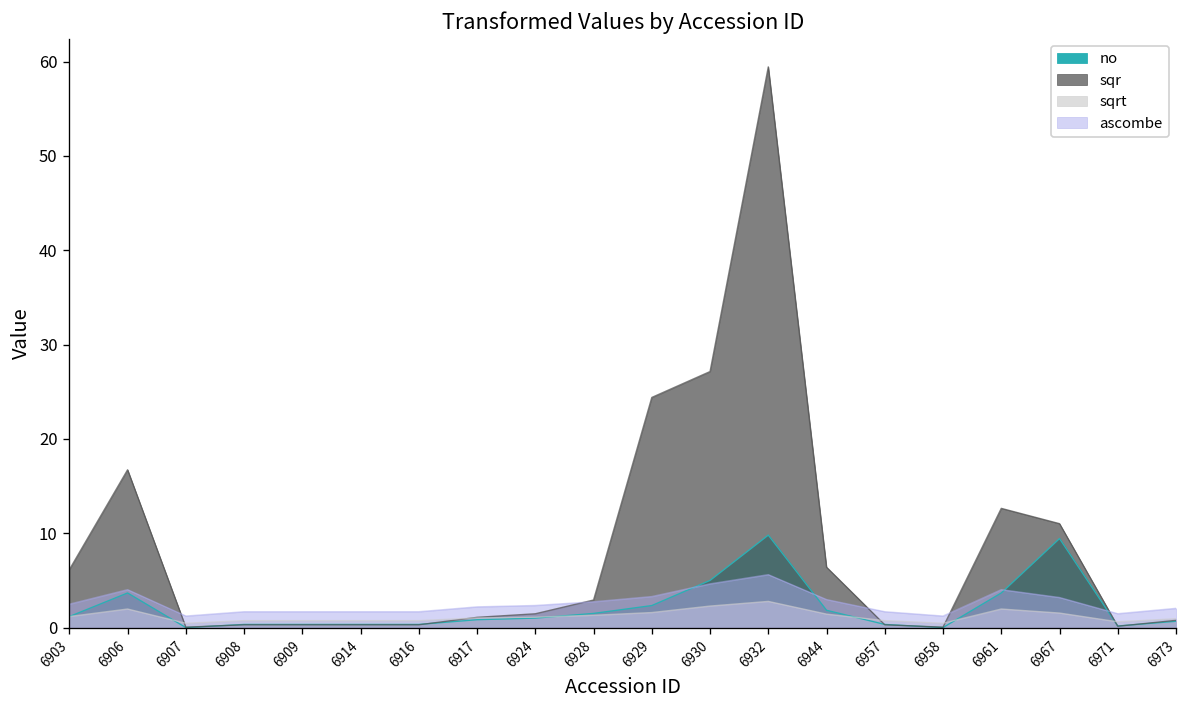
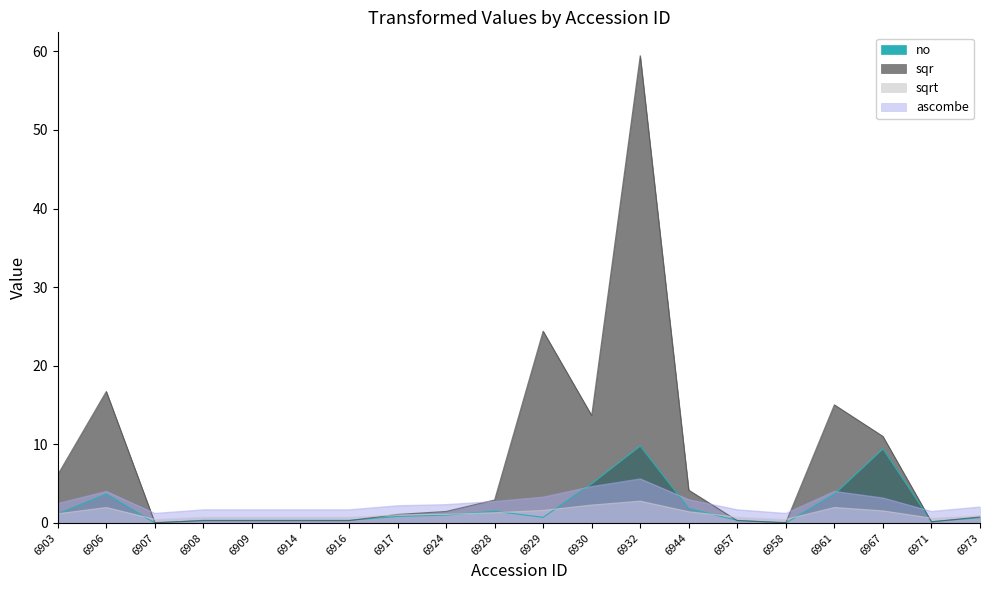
  {
    "no": {
      "6906": 4,
-     "6929": 2,
+     "6929": 1,
      "6930": 5,
      "6932": 10,
      "6944": 2,
      "6961": 4,
      "6967": 9
    },
    "sqr": {
      "6903": 6,
      "6906": 17,
      "6924": 1,
      "6929": 24,
-     "6930": 27,
+     "6930": 14,
      "6932": 59,
-     "6944": 6,
-     "6961": 13,
+     "6944": 4,
+     "6961": 15,
      "6967": 11
    }
  }
